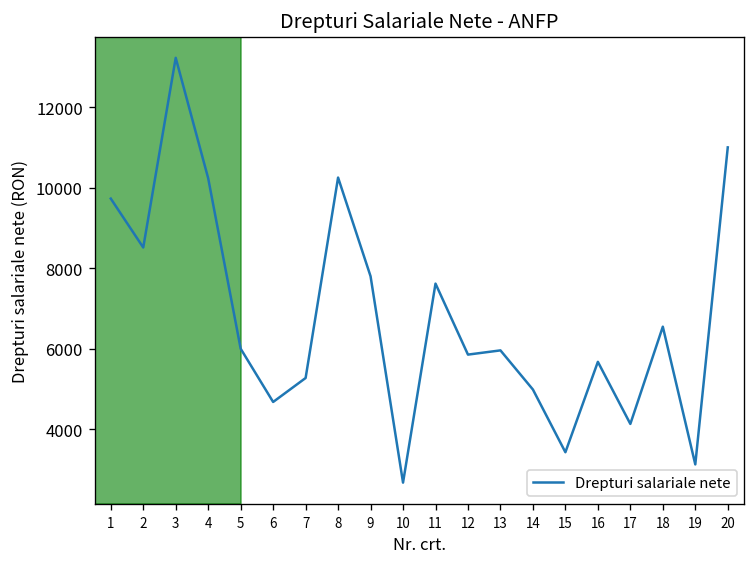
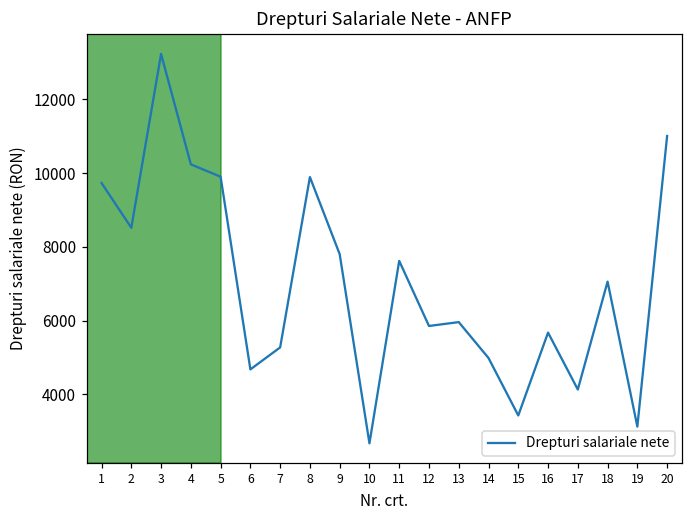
  {
    "1": 9700,
    "2": 8500,
    "3": 13200,
    "4": 10200,
-   "5": 6000,
+   "5": 9900,
    "6": 4700,
    "7": 5300,
-   "8": 10300,
+   "8": 9900,
    "9": 7800,
    "10": 2700,
    "11": 7600,
    "12": 5900,
    "13": 6000,
    "14": 5000,
    "15": 3400,
    "16": 5700,
    "17": 4100,
-   "18": 6500,
+   "18": 7100,
    "19": 3100,
    "20": 11000
  }
